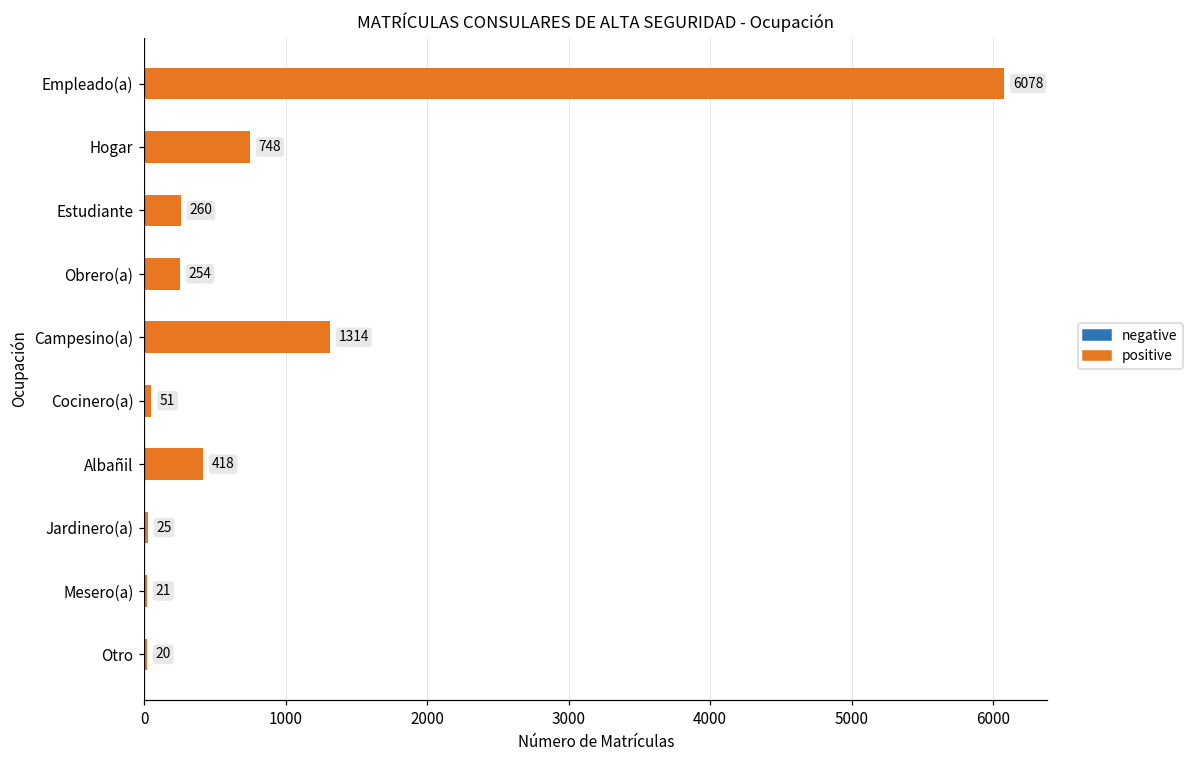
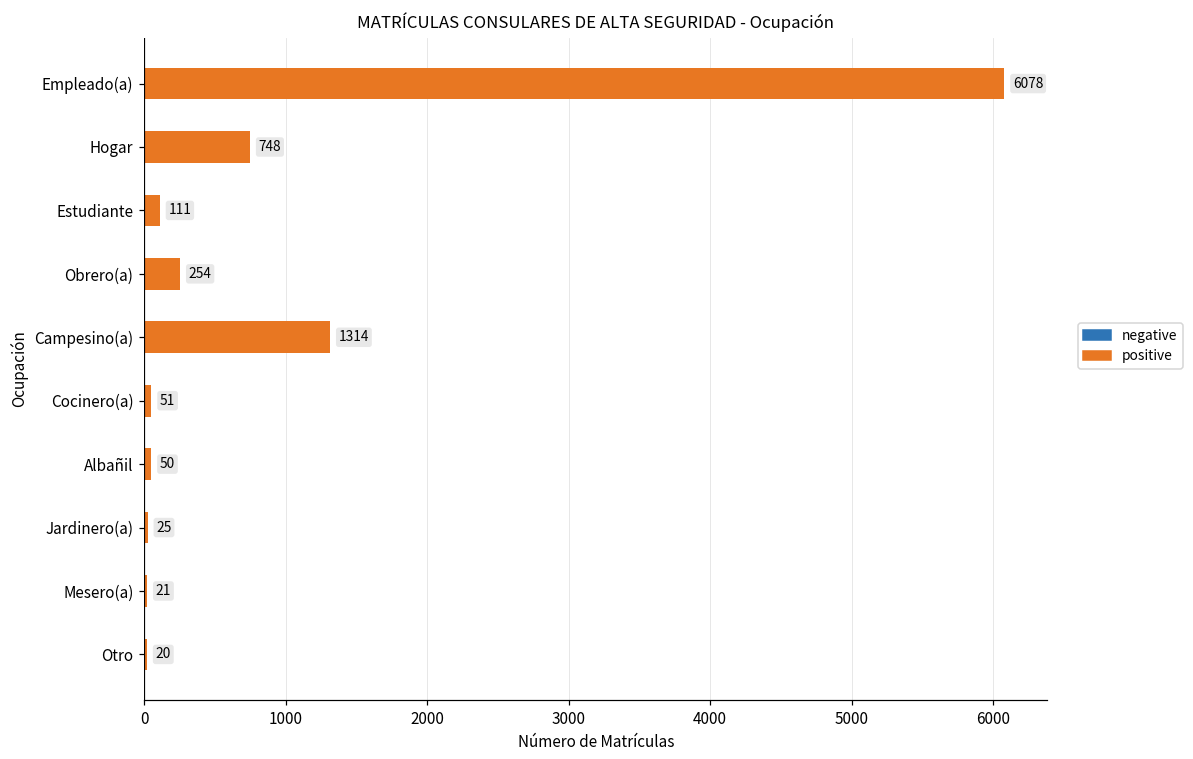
  {
    "positive": {
-     "Estudiante": 260,
-     "Albañil": 418
+     "Estudiante": 111,
+     "Albañil": 50
    },
    "negative": {
      "Empleado(a)": 0,
      "Hogar": 0,
      "Estudiante": 0,
      "Obrero(a)": 0,
      "Campesino(a)": 0,
      "Cocinero(a)": 0,
      "Albañil": 0,
      "Jardinero(a)": 0,
      "Mesero(a)": 0,
      "Otro": 0
    }
  }
